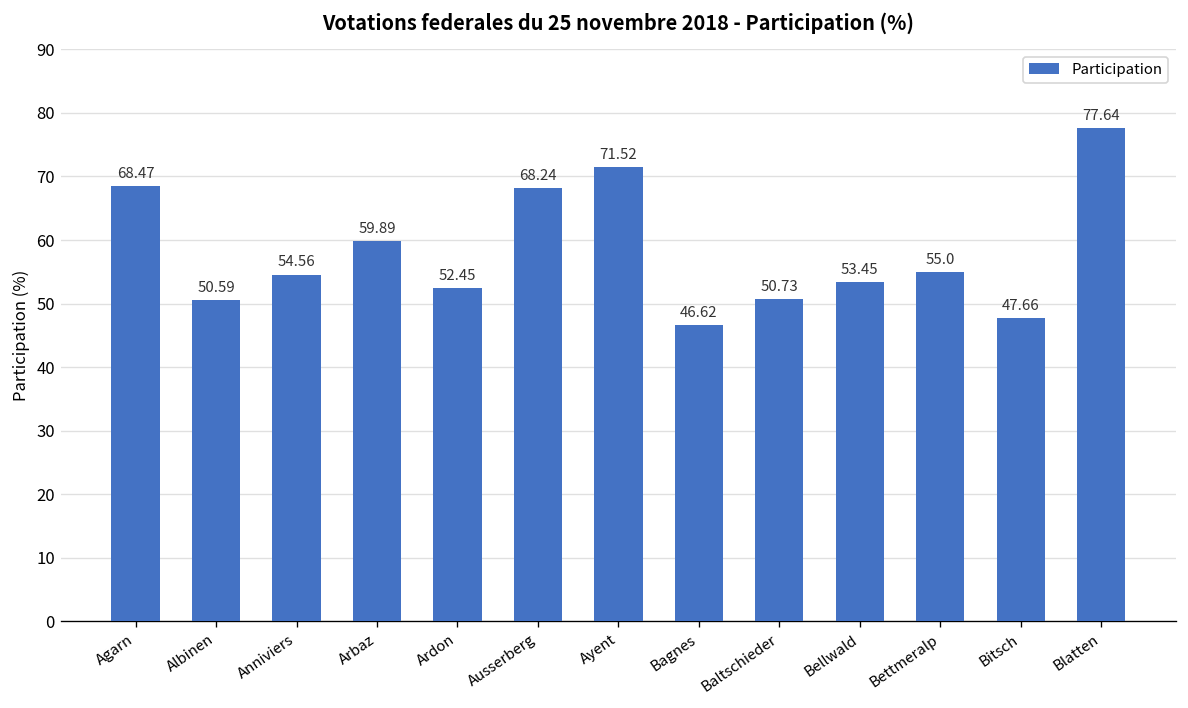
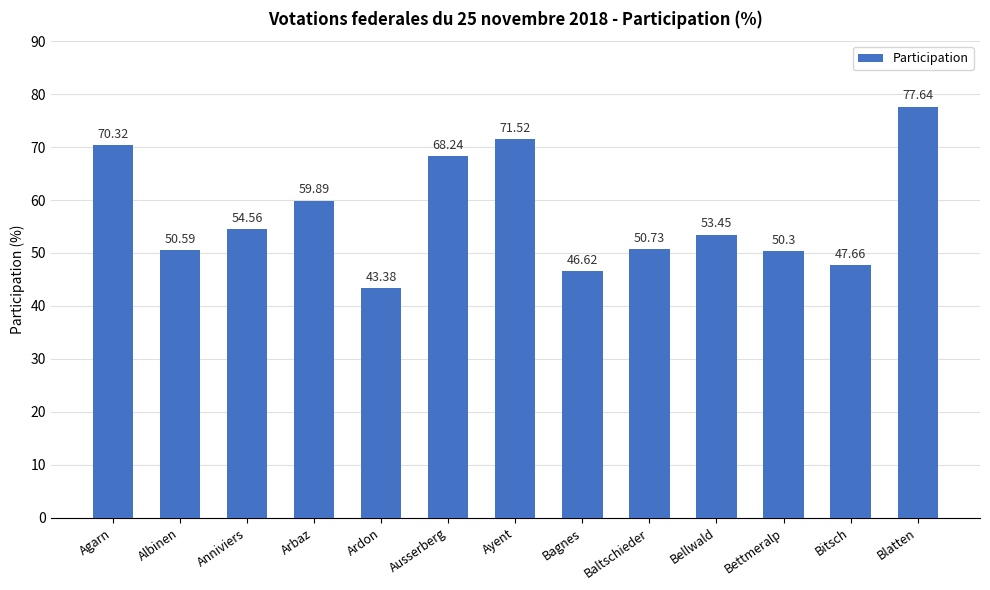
  {
-   "Agarn": 68.47,
+   "Agarn": 70.32,
    "Albinen": 50.59,
    "Anniviers": 54.56,
    "Arbaz": 59.89,
-   "Ardon": 52.45,
+   "Ardon": 43.38,
    "Ausserberg": 68.24,
    "Ayent": 71.52,
    "Bagnes": 46.62,
    "Baltschieder": 50.73,
    "Bellwald": 53.45,
-   "Bettmeralp": 55.0,
+   "Bettmeralp": 50.3,
    "Bitsch": 47.66,
    "Blatten": 77.64
  }
